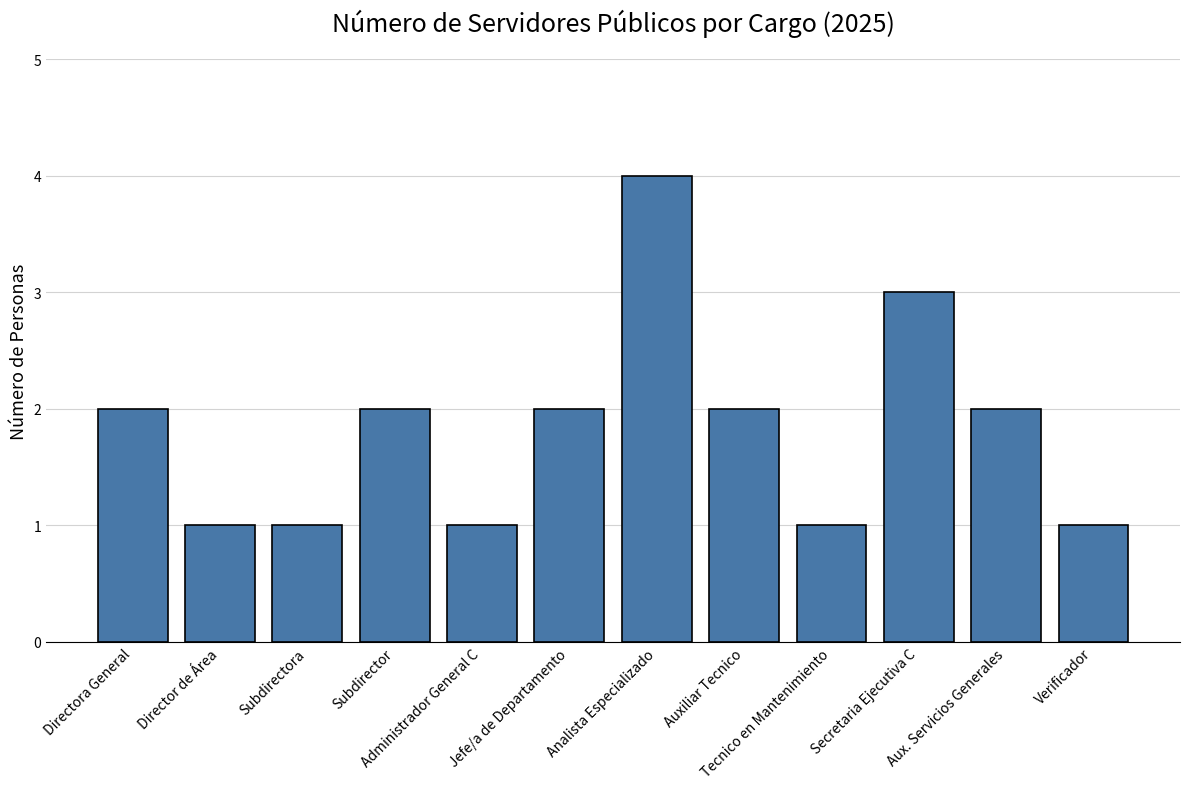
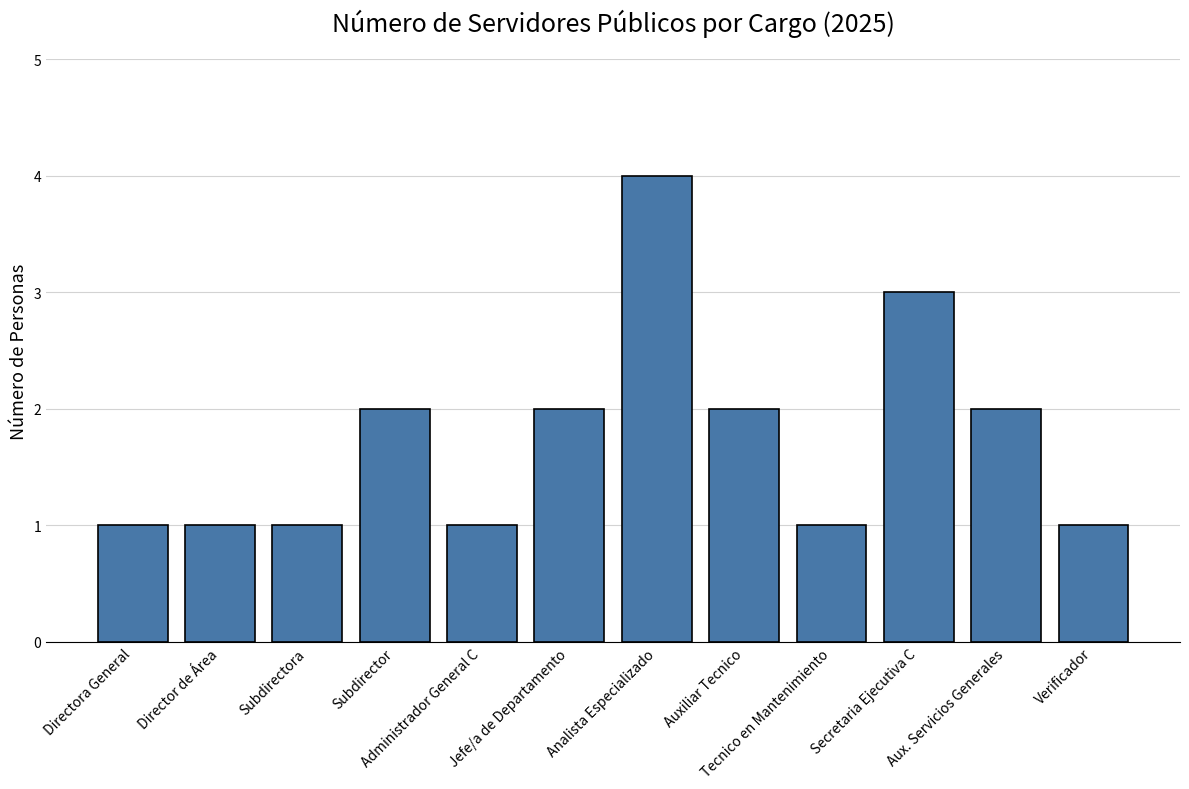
  {
-   "Directora General": 2,
+   "Directora General": 1,
    "Director de Área": 1,
    "Subdirectora": 1,
    "Subdirector": 2,
    "Administrador General C": 1,
    "Jefe/a de Departamento": 2,
    "Analista Especializado": 4,
    "Auxiliar Tecnico": 2,
    "Tecnico en Mantenimiento": 1,
    "Secretaria Ejecutiva C": 3,
    "Aux. Servicios Generales": 2,
    "Verificador": 1
  }
